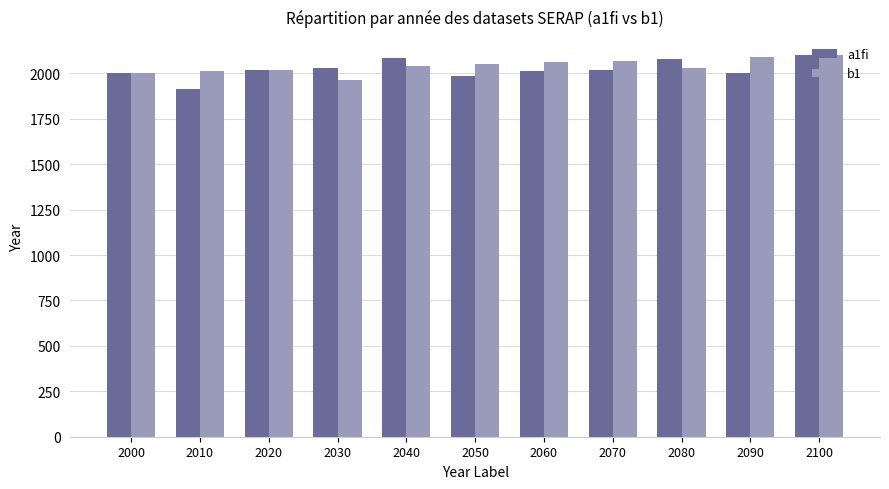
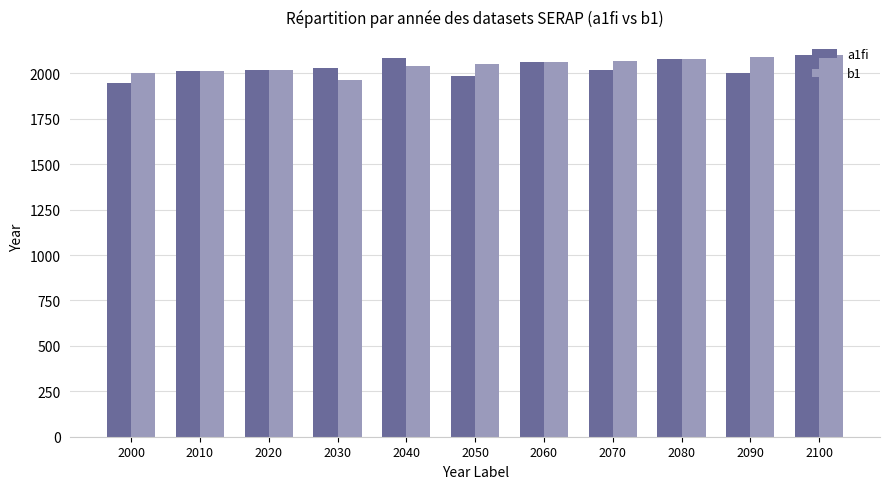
  {
    "a1fi": {
-     "2000": 2000,
-     "2010": 1910,
+     "2000": 1950,
+     "2010": 2010,
      "2020": 2020,
      "2030": 2030,
      "2040": 2090,
      "2050": 1990,
-     "2060": 2010,
+     "2060": 2060,
      "2070": 2020,
      "2080": 2080,
      "2090": 2000,
      "2100": 2100
    },
    "b1": {
      "2000": 2000,
      "2010": 2010,
      "2020": 2020,
      "2030": 1960,
      "2040": 2040,
      "2050": 2050,
      "2060": 2060,
      "2070": 2070,
-     "2080": 2030,
+     "2080": 2080,
      "2090": 2090,
      "2100": 2100
    }
  }
